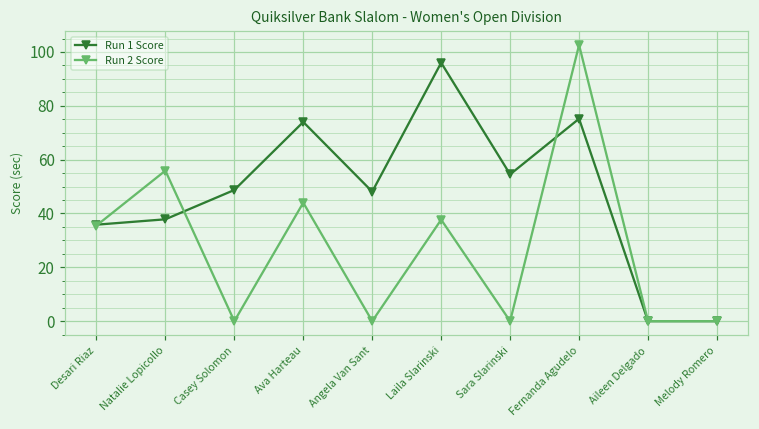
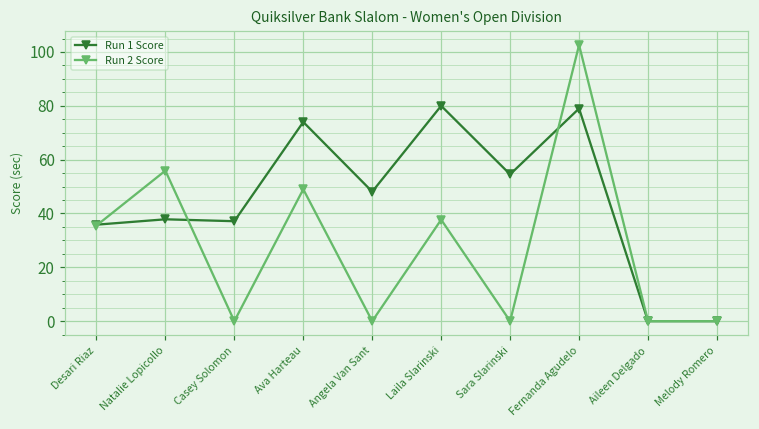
  {
    "Run 1 Score": {
      "Natalie Lopicollo": 38,
-     "Casey Solomon": 49,
+     "Casey Solomon": 37,
      "Ava Harteau": 74,
      "Angela Van Sant": 48,
-     "Laila Slarinski": 96,
+     "Laila Slarinski": 80,
      "Sara Slarinski": 55,
-     "Fernanda Agudelo": 75
+     "Fernanda Agudelo": 79
    },
    "Run 2 Score": {
      "Natalie Lopicollo": 56,
      "Casey Solomon": 0,
-     "Ava Harteau": 44,
+     "Ava Harteau": 49,
      "Angela Van Sant": 0,
      "Laila Slarinski": 38,
      "Sara Slarinski": 0,
      "Fernanda Agudelo": 103
    }
  }
